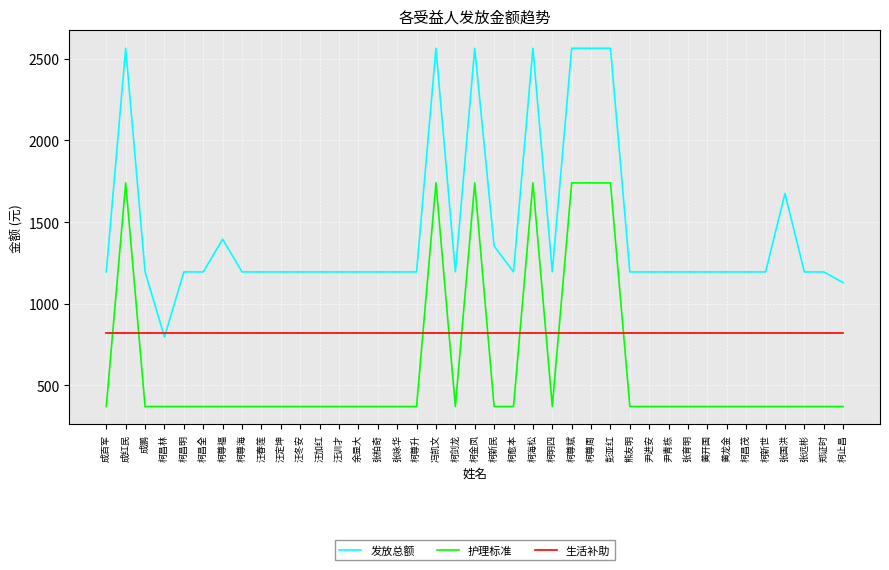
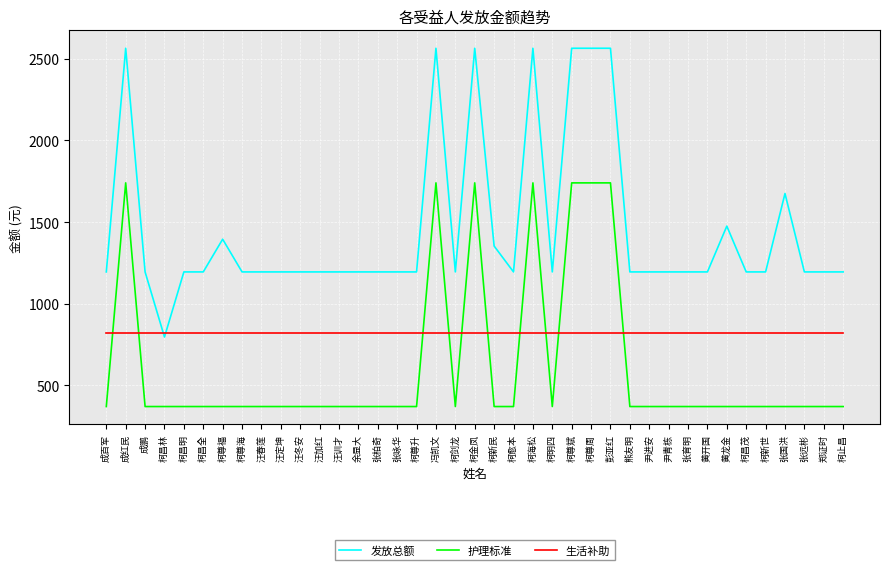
  {
    "发放总额": {
      "成百军": 1200,
      "成红民": 2560,
      "成鹏": 1200,
      "柯昌林": 800,
      "柯昌明": 1200,
      "柯昌全": 1200,
      "柯尊福": 1400,
      "柯尊海": 1200,
      "汪春莲": 1200,
      "汪定坤": 1200,
      "汪冬安": 1200,
      "汪加红": 1200,
      "汪训才": 1200,
      "余显大": 1200,
      "张柏奇": 1200,
      "张咏华": 1200,
      "柯尊升": 1200,
      "冯凯文": 2560,
      "柯剑龙": 1200,
      "柯金凤": 2560,
      "柯新民": 1350,
      "柯愈本": 1200,
      "柯海松": 2560,
      "柯明四": 1200,
      "柯尊斌": 2560,
      "柯尊周": 2560,
      "彭亚红": 2560,
      "熊友明": 1200,
      "尹进安": 1200,
      "尹青栋": 1200,
      "张育明": 1200,
      "黄开国": 1200,
-     "黄龙金": 1200,
+     "黄龙金": 1480,
      "柯昌茂": 1200,
      "柯新世": 1200,
      "张国洪": 1670,
      "张远彬": 1200,
      "郑证时": 1200,
-     "柯止昌": 1130
+     "柯止昌": 1200
    },
    "护理标准": {
      "成百军": 370,
      "成红民": 1740,
      "成鹏": 370,
      "柯昌林": 370,
      "柯昌明": 370,
      "柯昌全": 370,
      "柯尊福": 370,
      "柯尊海": 370,
      "汪春莲": 370,
      "汪定坤": 370,
      "汪冬安": 370,
      "汪加红": 370,
      "汪训才": 370,
      "余显大": 370,
      "张柏奇": 370,
      "张咏华": 370,
      "柯尊升": 370,
      "冯凯文": 1740,
      "柯剑龙": 370,
      "柯金凤": 1740,
      "柯新民": 370,
      "柯愈本": 370,
      "柯海松": 1740,
      "柯明四": 370,
      "柯尊斌": 1740,
      "柯尊周": 1740,
      "彭亚红": 1740,
      "熊友明": 370,
      "尹进安": 370,
      "尹青栋": 370,
      "张育明": 370,
      "黄开国": 370,
      "黄龙金": 370,
      "柯昌茂": 370,
      "柯新世": 370,
      "张国洪": 370,
      "张远彬": 370,
      "郑证时": 370,
      "柯止昌": 370
    },
    "生活补助": {
      "成百军": 820,
      "成红民": 820,
      "成鹏": 820,
      "柯昌林": 820,
      "柯昌明": 820,
      "柯昌全": 820,
      "柯尊福": 820,
      "柯尊海": 820,
      "汪春莲": 820,
      "汪定坤": 820,
      "汪冬安": 820,
      "汪加红": 820,
      "汪训才": 820,
      "余显大": 820,
      "张柏奇": 820,
      "张咏华": 820,
      "柯尊升": 820,
      "冯凯文": 820,
      "柯剑龙": 820,
      "柯金凤": 820,
      "柯新民": 820,
      "柯愈本": 820,
      "柯海松": 820,
      "柯明四": 820,
      "柯尊斌": 820,
      "柯尊周": 820,
      "彭亚红": 820,
      "熊友明": 820,
      "尹进安": 820,
      "尹青栋": 820,
      "张育明": 820,
      "黄开国": 820,
      "黄龙金": 820,
      "柯昌茂": 820,
      "柯新世": 820,
      "张国洪": 820,
      "张远彬": 820,
      "郑证时": 820,
      "柯止昌": 820
    }
  }
